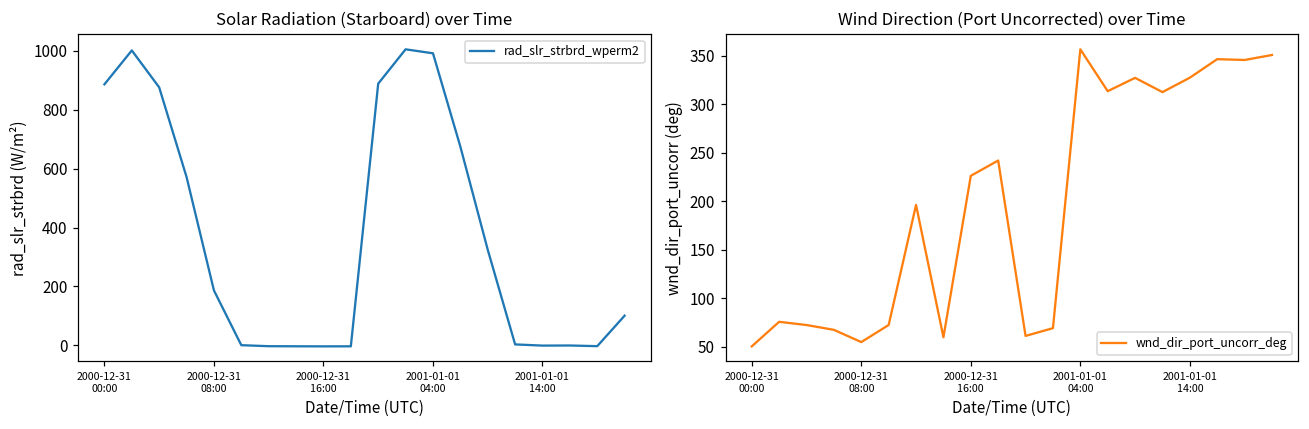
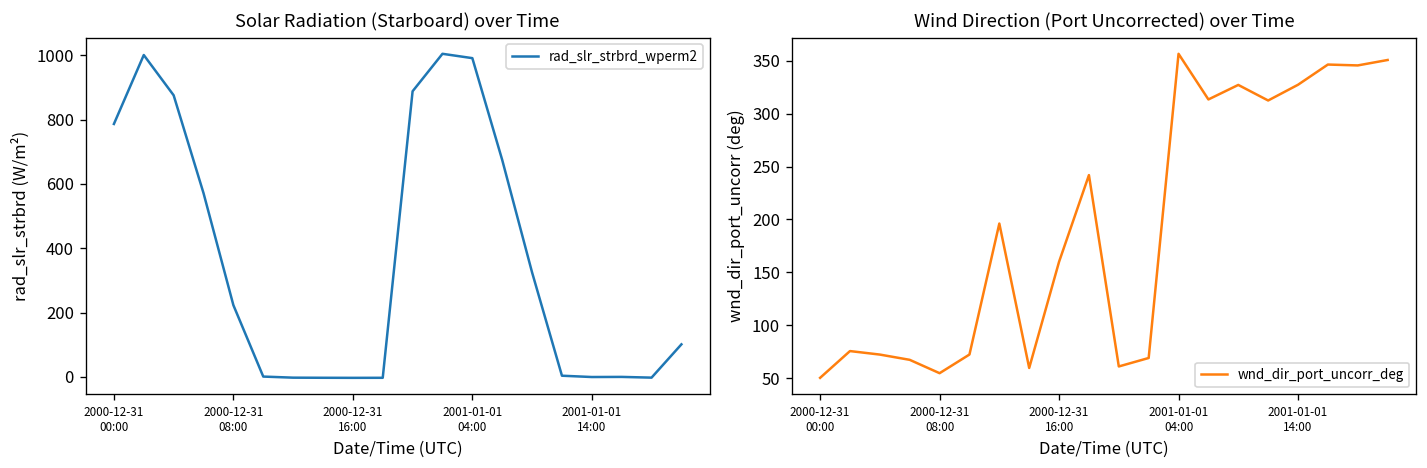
  {
    "Solar Radiation (Starboard) over Time": {
-     "2000-12-31 00:00": 890,
-     "2000-12-31 08:00": 190,
+     "2000-12-31 00:00": 790,
+     "2000-12-31 08:00": 220,
      "2000-12-31 16:00": 0,
      "2001-01-01 04:00": 990,
      "2001-01-01 14:00": 0
    },
    "Wind Direction (Port Uncorrected) over Time": {
      "2000-12-31 00:00": 50,
      "2000-12-31 08:00": 50,
-     "2000-12-31 16:00": 230,
+     "2000-12-31 16:00": 160,
      "2001-01-01 04:00": 360,
      "2001-01-01 14:00": 330
    }
  }
